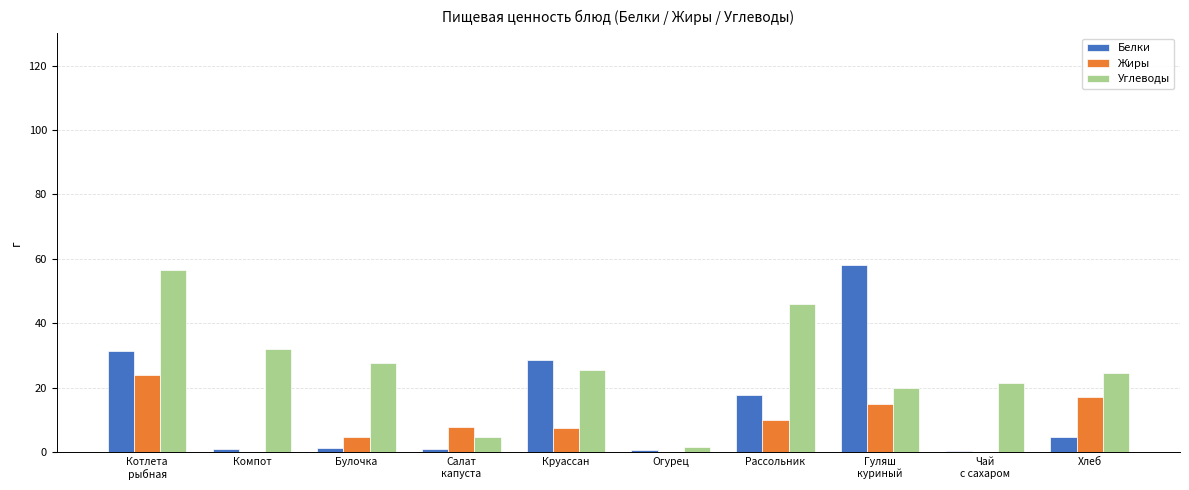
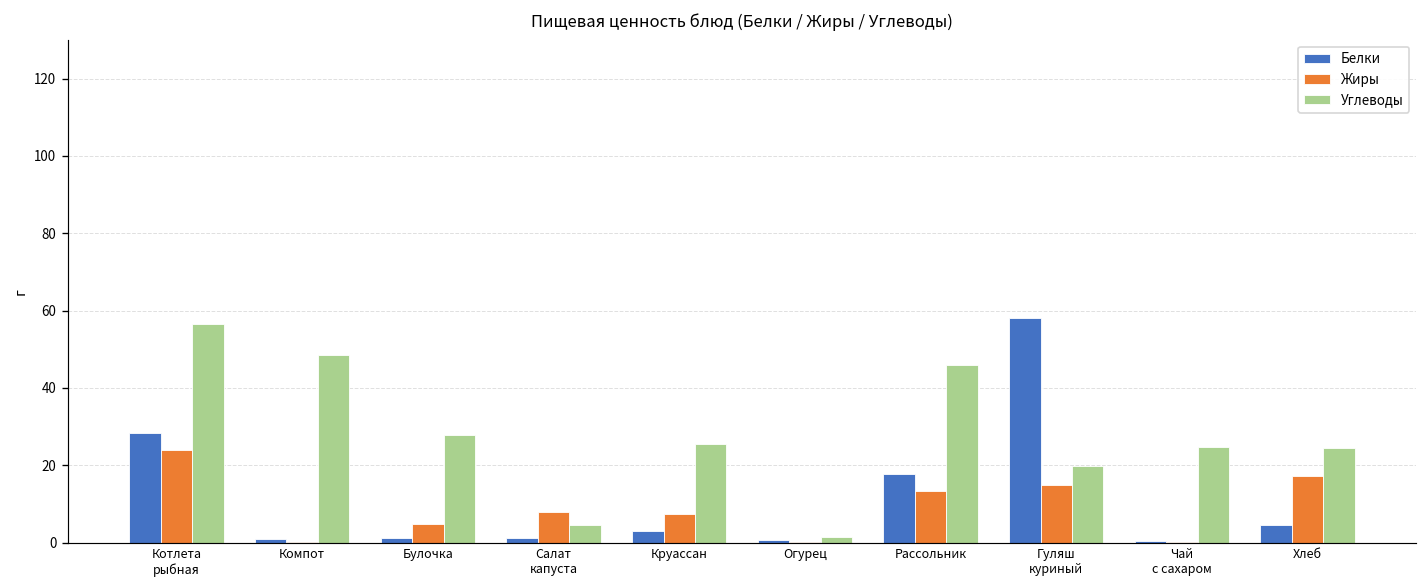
  {
    "Белки": {
-     "Котлета рыбная": 31,
+     "Котлета рыбная": 28,
      "Компот": 1,
      "Булочка": 1,
      "Салат капуста": 1,
-     "Круассан": 29,
+     "Круассан": 3,
      "Рассольник": 18,
      "Гуляш куриный": 58,
      "Хлеб": 5
    },
    "Жиры": {
      "Котлета рыбная": 24,
      "Булочка": 5,
      "Салат капуста": 8,
      "Круассан": 8,
-     "Рассольник": 10,
+     "Рассольник": 13,
      "Гуляш куриный": 15,
      "Хлеб": 17
    },
    "Углеводы": {
      "Котлета рыбная": 57,
-     "Компот": 32,
+     "Компот": 49,
      "Булочка": 28,
      "Салат капуста": 5,
      "Круассан": 26,
      "Огурец": 2,
      "Рассольник": 46,
      "Гуляш куриный": 20,
-     "Чай с сахаром": 22,
+     "Чай с сахаром": 25,
      "Хлеб": 25
    }
  }
